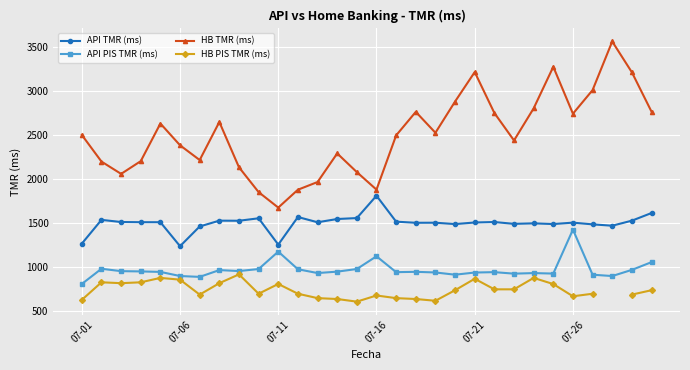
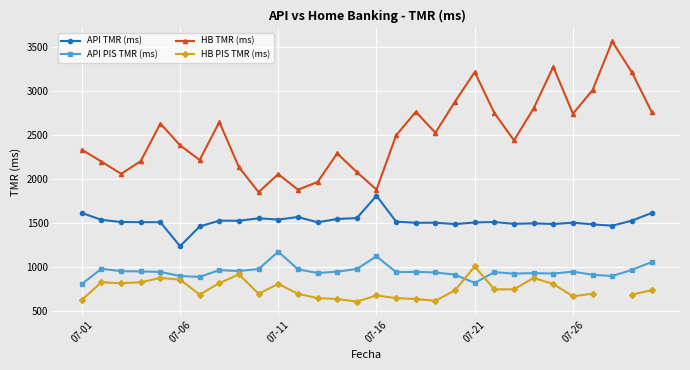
  {
    "API TMR (ms)": {
-     "07-01": 1300,
+     "07-01": 1600,
      "07-06": 1200,
-     "07-11": 1300,
+     "07-11": 1500,
      "07-16": 1800,
      "07-21": 1500,
      "07-26": 1500
    },
    "API PIS TMR (ms)": {
      "07-01": 800,
      "07-06": 900,
      "07-11": 1200,
      "07-16": 1100,
-     "07-21": 900,
-     "07-26": 1400
+     "07-21": 800,
+     "07-26": 1000
    },
    "HB TMR (ms)": {
-     "07-01": 2500,
+     "07-01": 2300,
      "07-06": 2400,
-     "07-11": 1700,
+     "07-11": 2100,
      "07-16": 1900,
      "07-21": 3200,
      "07-26": 2700
    },
    "HB PIS TMR (ms)": {
      "07-01": 600,
      "07-06": 900,
      "07-11": 800,
      "07-16": 700,
-     "07-21": 900,
+     "07-21": 1000,
      "07-26": 700
    }
  }
